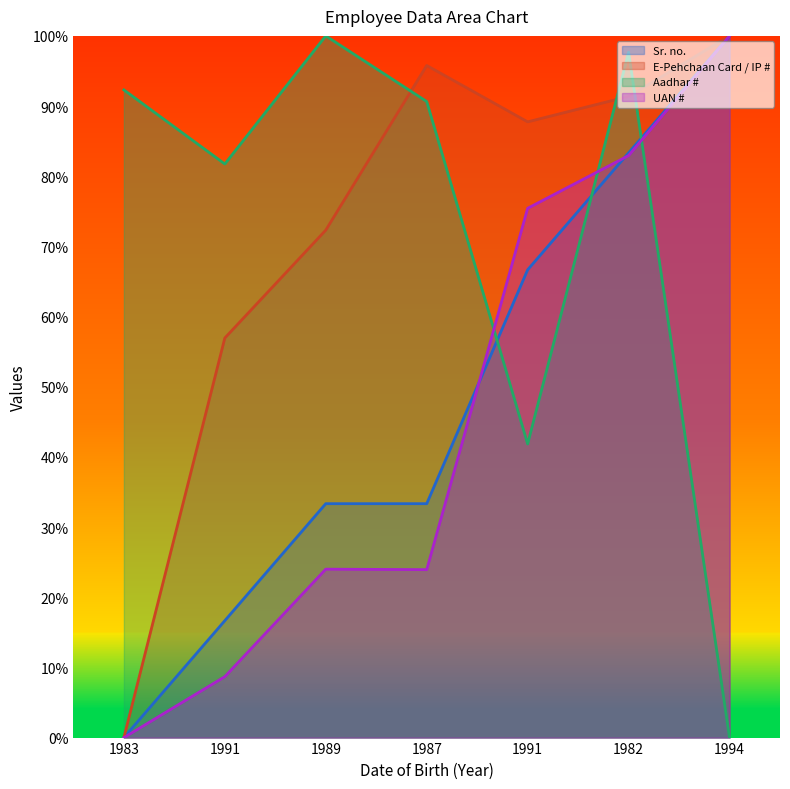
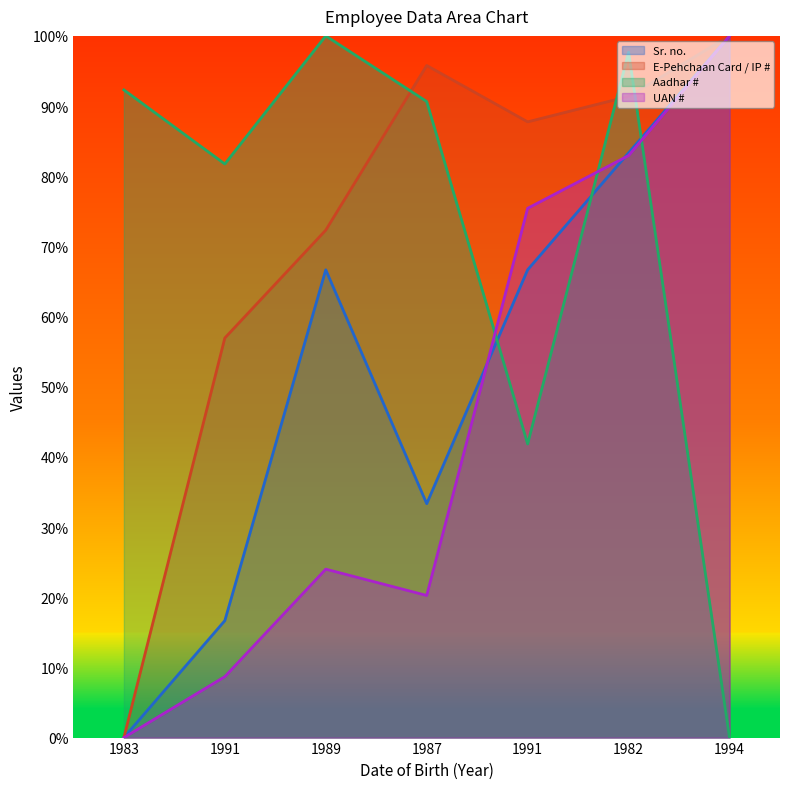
  {
    "Sr. no.": {
-     "1989": "33%",
+     "1989": "67%",
      "1987": "33%",
      "1982": "83%"
    },
    "E-Pehchaan Card / IP #": {
      "1989": "72%",
      "1987": "96%"
    },
    "Aadhar #": {
      "1983": "92%",
      "1989": "100%",
      "1987": "91%",
      "1994": "0%"
    },
    "UAN #": {
      "1989": "24%",
-     "1987": "24%",
+     "1987": "20%",
      "1982": "83%"
    }
  }
